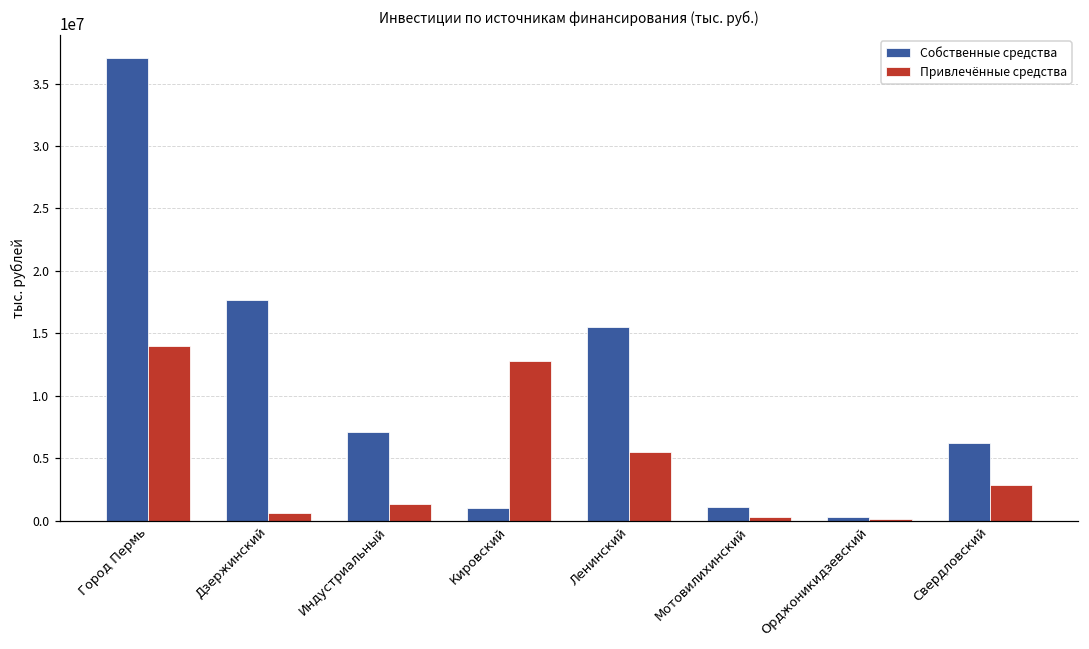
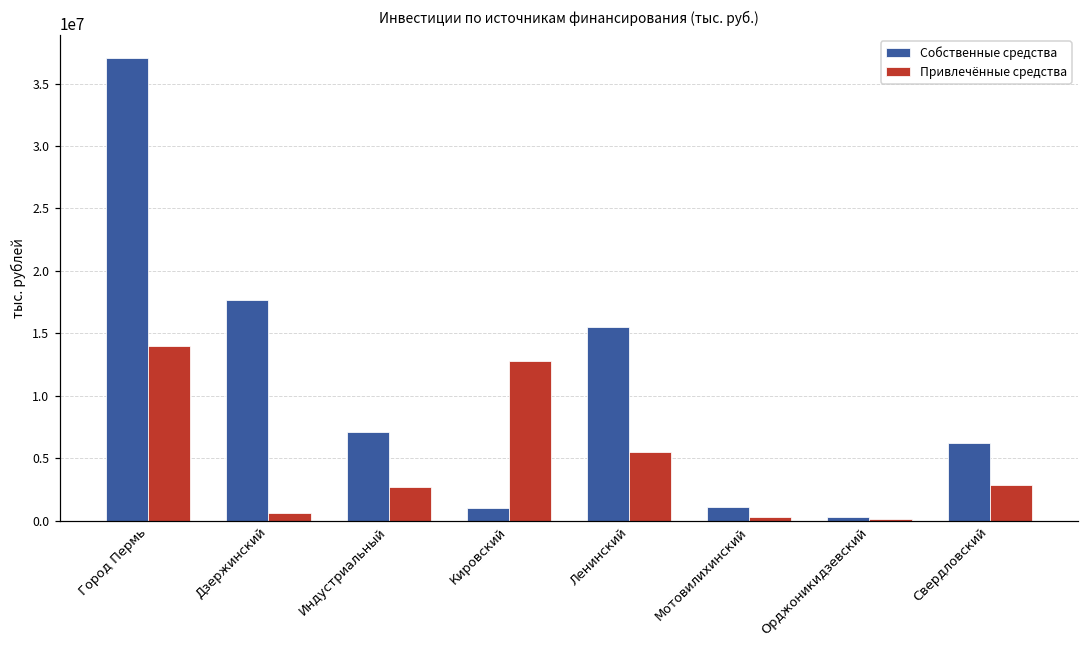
  {
    "Собственные средства": {
      "Город Пермь": 37000000,
      "Дзержинский": 17700000,
      "Индустриальный": 7100000,
      "Кировский": 1000000,
      "Ленинский": 15500000,
      "Мотовилихинский": 1100000,
      "Орджоникидзевский": 300000,
      "Свердловский": 6300000
    },
    "Привлечённые средства": {
      "Город Пермь": 14000000,
      "Дзержинский": 700000,
-     "Индустриальный": 1400000,
+     "Индустриальный": 2700000,
      "Кировский": 12800000,
      "Ленинский": 5500000,
      "Мотовилихинский": 300000,
      "Свердловский": 2900000
    }
  }
